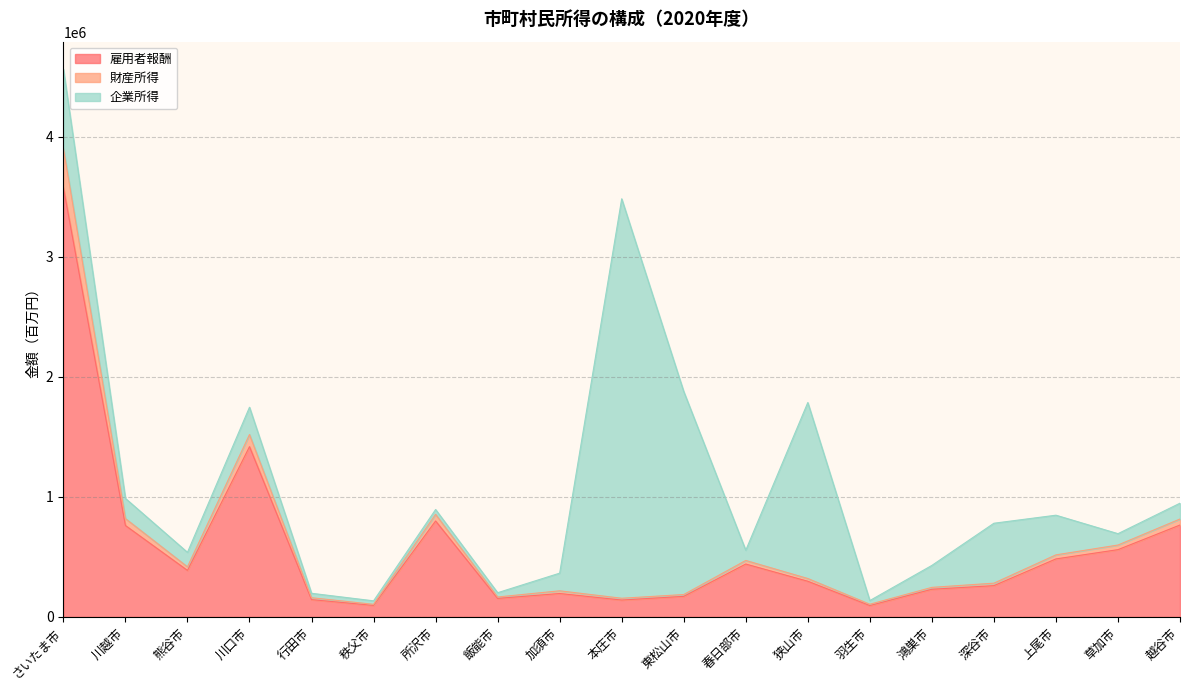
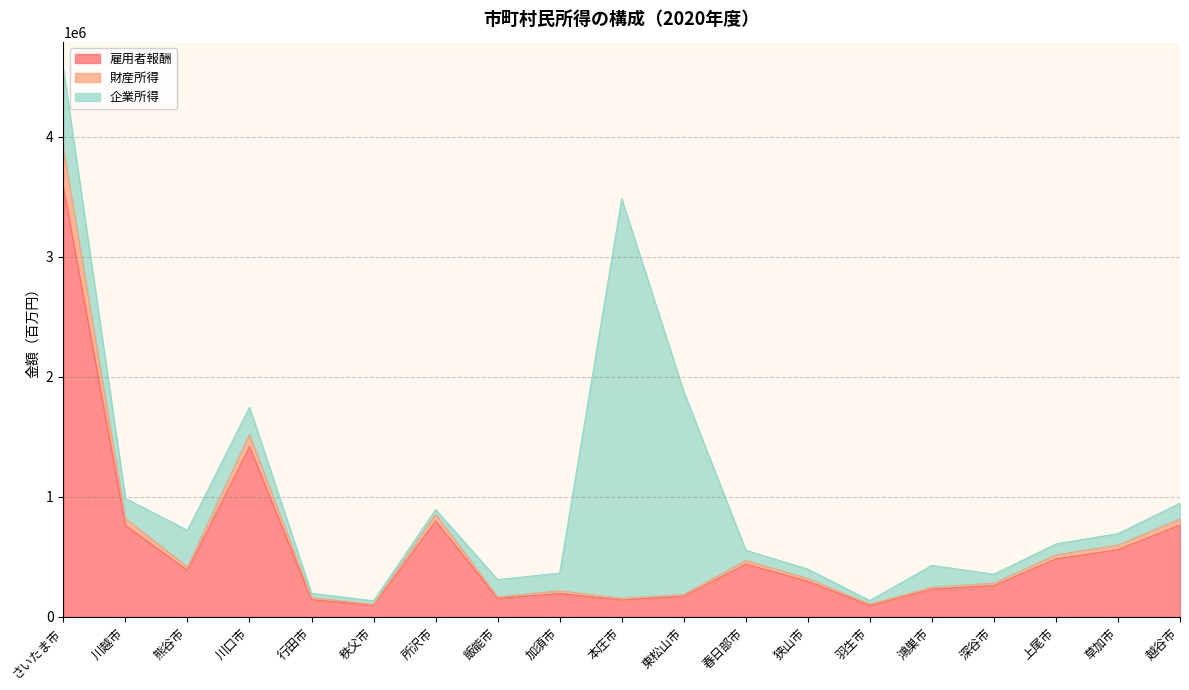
  {
    "企業所得": {
      "さいたま市": 660000,
      "川越市": 170000,
-     "熊谷市": 120000,
+     "熊谷市": 300000,
      "川口市": 230000,
      "行田市": 40000,
      "秩父市": 30000,
      "所沢市": 40000,
-     "飯能市": 40000,
+     "飯能市": 140000,
      "加須市": 150000,
      "本庄市": 3330000,
      "東松山市": 1690000,
      "春日部市": 90000,
-     "狭山市": 1470000,
+     "狭山市": 80000,
      "羽生市": 30000,
      "鴻巣市": 180000,
-     "深谷市": 500000,
-     "上尾市": 330000,
+     "深谷市": 70000,
+     "上尾市": 90000,
      "草加市": 90000,
      "越谷市": 130000
    }
  }
